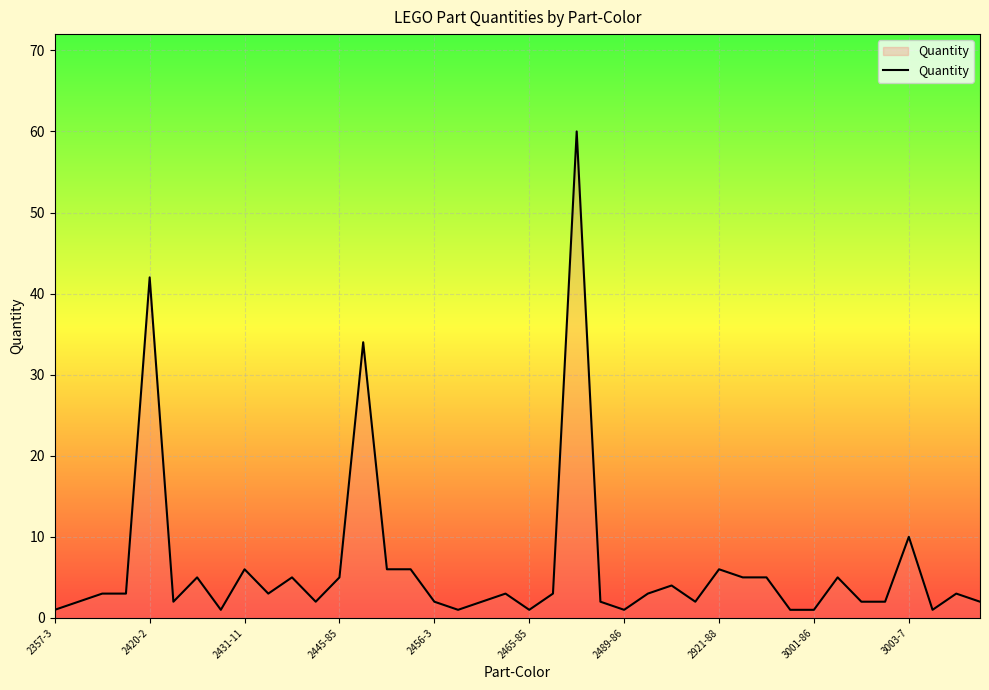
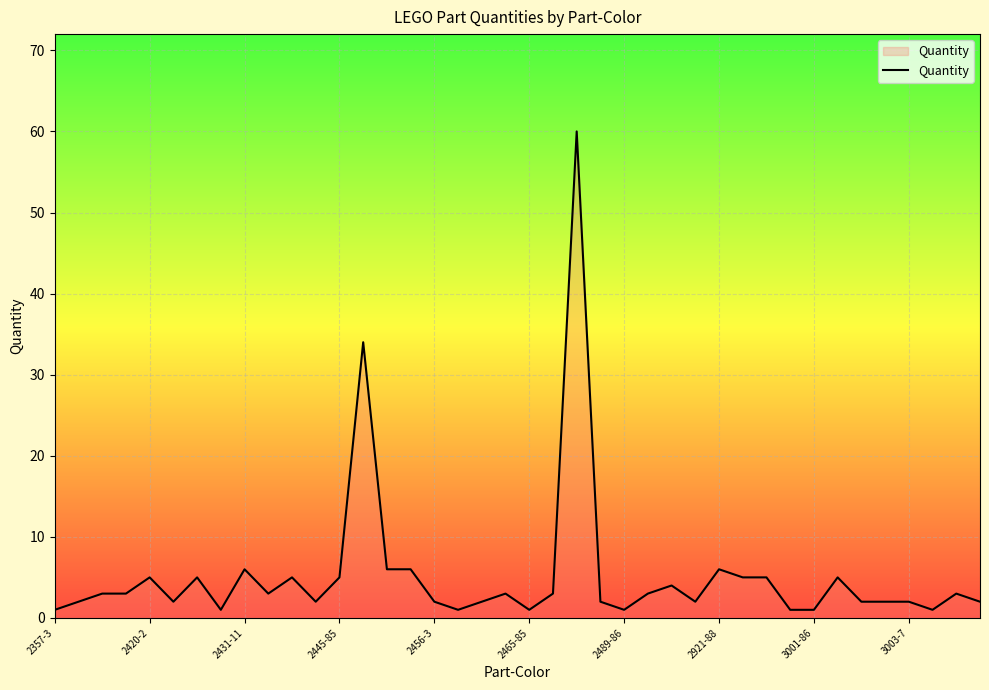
  {
    "2357-3": 1,
-   "2420-2": 42,
+   "2420-2": 5,
    "2431-11": 6,
    "2445-85": 5,
    "2456-3": 2,
    "2465-85": 1,
    "2489-86": 1,
    "2921-88": 6,
    "3001-86": 1,
-   "3003-7": 10
+   "3003-7": 2
  }
